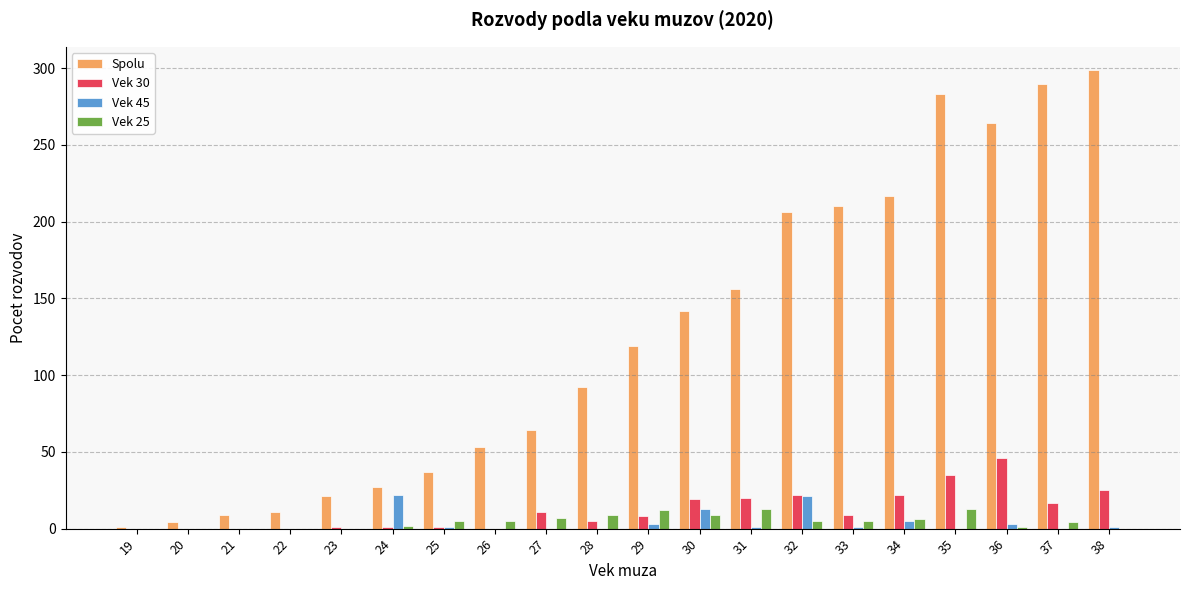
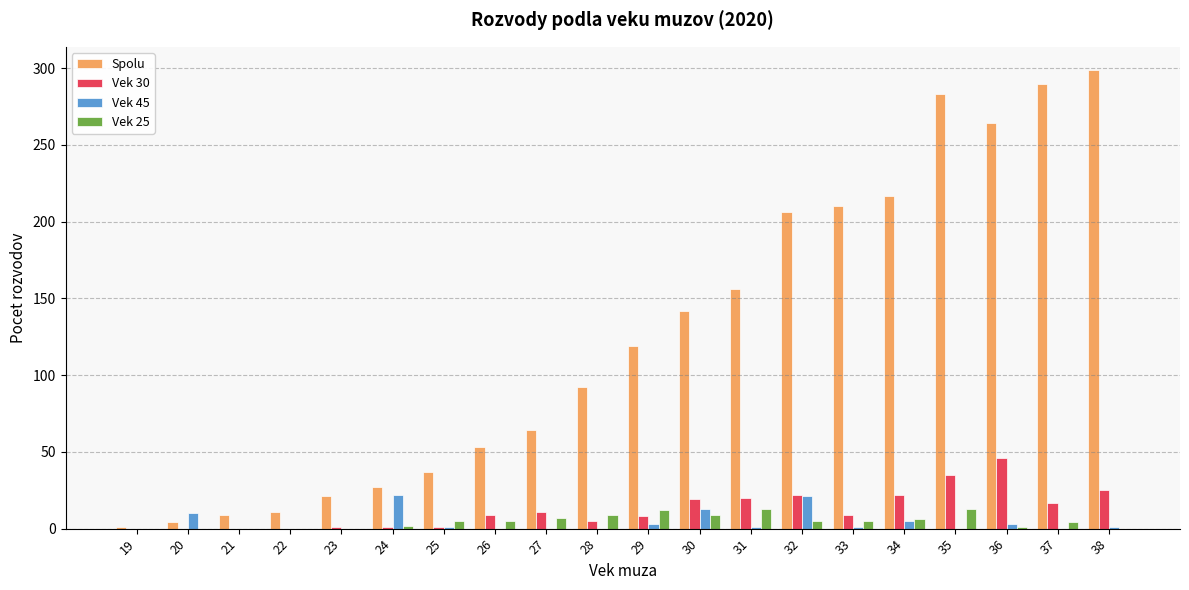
  {
    "Spolu": {
      "20": 4,
      "21": 9,
      "22": 11,
      "23": 21,
      "24": 27,
      "25": 37,
      "26": 53,
      "27": 64,
      "28": 92,
      "29": 119,
      "30": 142,
      "31": 156,
      "32": 206,
      "33": 210,
      "34": 217,
      "35": 283,
      "36": 264,
      "37": 290,
      "38": 299
    },
    "Vek 30": {
      "19": 0,
      "20": 0,
      "21": 0,
      "22": 0,
-     "26": 0,
+     "26": 9,
      "27": 11,
      "28": 5,
      "29": 8,
      "30": 19,
      "31": 20,
      "32": 22,
      "33": 9,
      "34": 22,
      "35": 35,
      "36": 46,
      "37": 17,
      "38": 25
    },
    "Vek 45": {
      "19": 0,
-     "20": 0,
+     "20": 10,
      "21": 0,
      "22": 0,
      "23": 0,
      "24": 22,
      "26": 0,
      "27": 0,
      "28": 0,
      "29": 3,
      "30": 13,
      "32": 21,
      "34": 5,
      "35": 0,
      "36": 3,
      "37": 0
    },
    "Vek 25": {
      "19": 0,
      "20": 0,
      "21": 0,
      "22": 0,
      "23": 0,
      "24": 2,
      "25": 5,
      "26": 5,
      "27": 7,
      "28": 9,
      "29": 12,
      "30": 9,
      "31": 13,
      "32": 5,
      "33": 5,
      "34": 6,
      "35": 13,
      "37": 4,
      "38": 0
    }
  }
